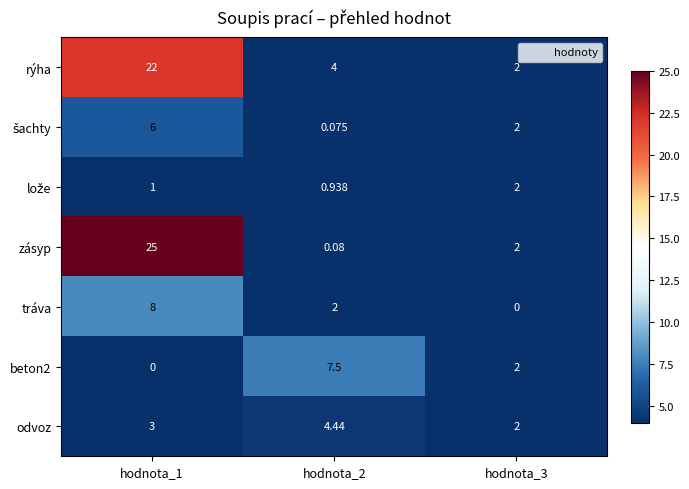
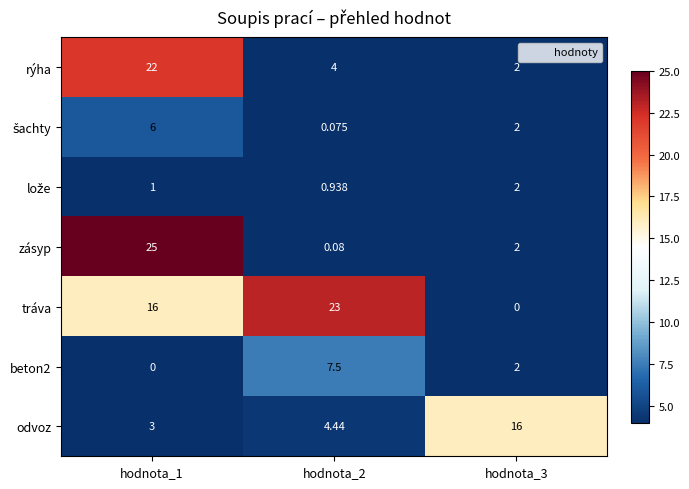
  {
    "rýha": {
      "hodnota_1": 22,
      "hodnota_2": 4,
      "hodnota_3": 2
    },
    "šachty": {
      "hodnota_1": 6,
      "hodnota_2": 0.075,
      "hodnota_3": 2
    },
    "lože": {
      "hodnota_1": 1,
      "hodnota_2": 0.938,
      "hodnota_3": 2
    },
    "zásyp": {
      "hodnota_1": 25,
      "hodnota_2": 0.08,
      "hodnota_3": 2
    },
    "tráva": {
-     "hodnota_1": 8,
-     "hodnota_2": 2,
+     "hodnota_1": 16,
+     "hodnota_2": 23,
      "hodnota_3": 0
    },
    "beton2": {
      "hodnota_1": 0,
      "hodnota_2": 7.5,
      "hodnota_3": 2
    },
    "odvoz": {
      "hodnota_1": 3,
      "hodnota_2": 4.44,
-     "hodnota_3": 2
+     "hodnota_3": 16
    }
  }
